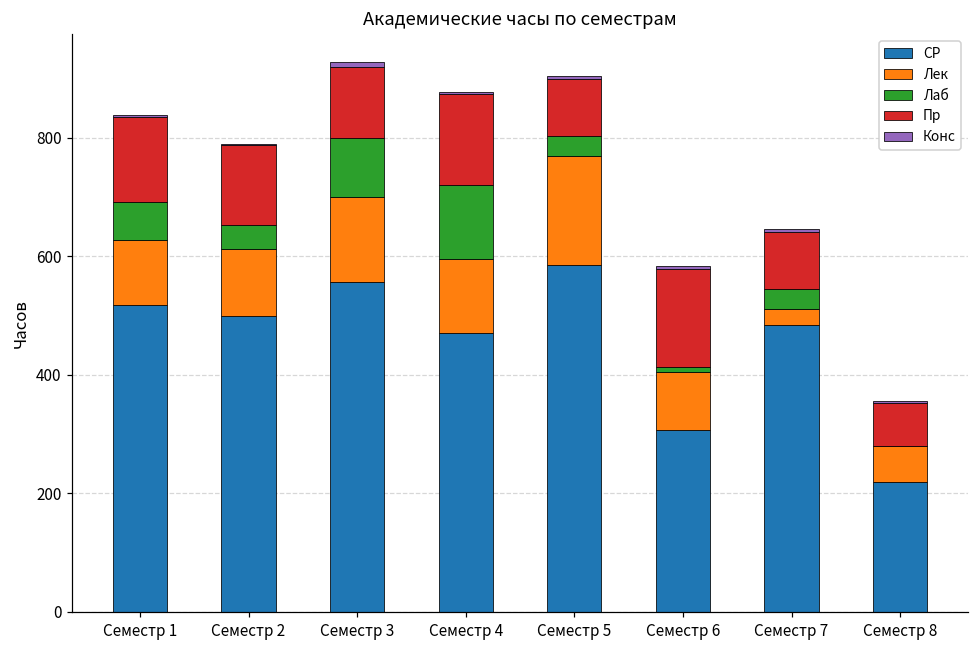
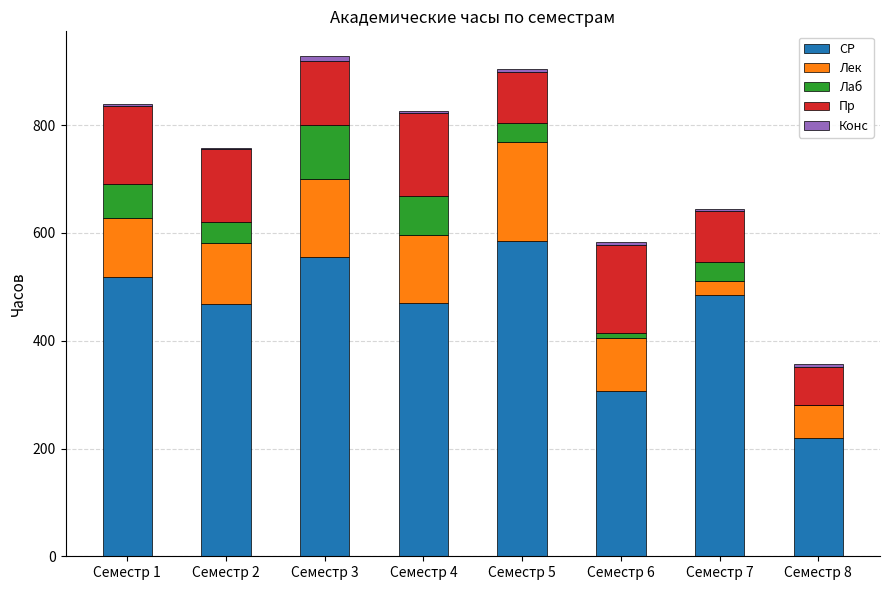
  {
    "СР": {
      "Семестр 1": 520,
-     "Семестр 2": 500,
+     "Семестр 2": 470,
      "Семестр 3": 560,
      "Семестр 4": 470,
      "Семестр 5": 590,
      "Семестр 6": 310,
      "Семестр 7": 480,
      "Семестр 8": 220
    },
    "Лек": {
      "Семестр 1": 110,
      "Семестр 2": 110,
      "Семестр 3": 140,
      "Семестр 4": 130,
      "Семестр 5": 180,
      "Семестр 6": 100,
      "Семестр 7": 30,
      "Семестр 8": 60
    },
    "Лаб": {
      "Семестр 1": 60,
      "Семестр 2": 40,
      "Семестр 3": 100,
-     "Семестр 4": 120,
+     "Семестр 4": 70,
      "Семестр 5": 30,
      "Семестр 6": 10,
      "Семестр 7": 30,
      "Семестр 8": 0
    },
    "Пр": {
      "Семестр 1": 140,
      "Семестр 2": 140,
      "Семестр 3": 120,
      "Семестр 4": 150,
      "Семестр 5": 100,
      "Семестр 6": 160,
      "Семестр 7": 100,
      "Семестр 8": 70
    },
    "Конс": {
      "Семестр 3": 10,
      "Семестр 6": 10
    }
  }
